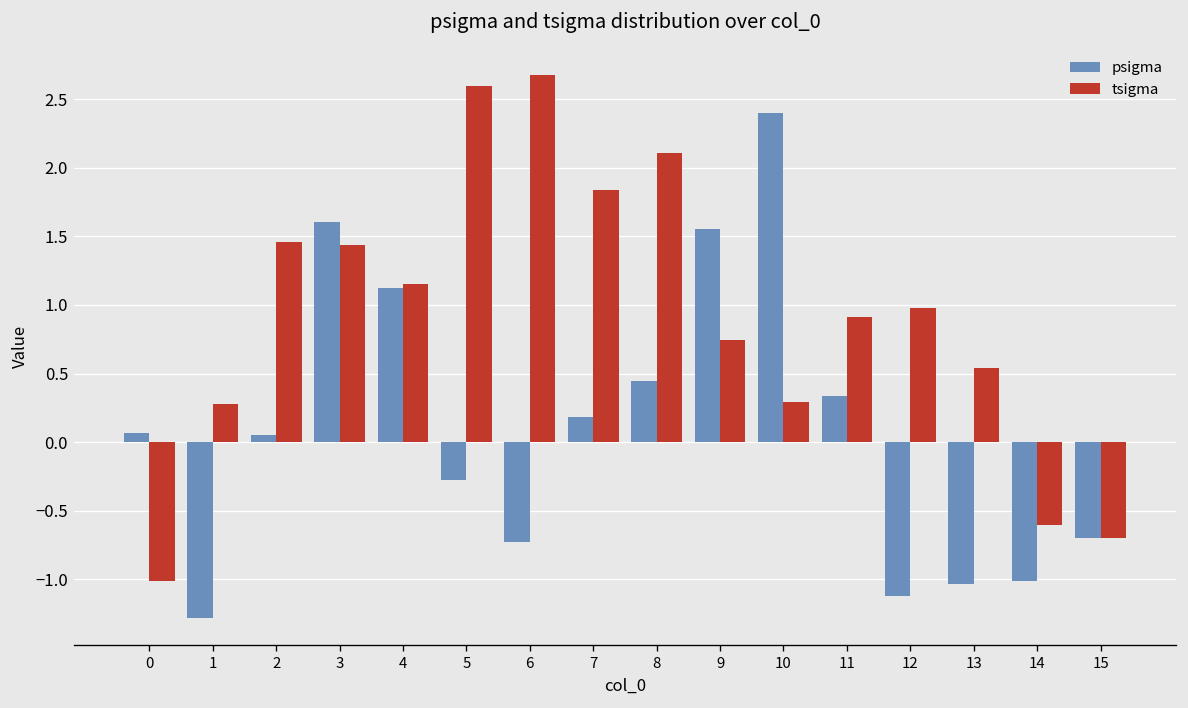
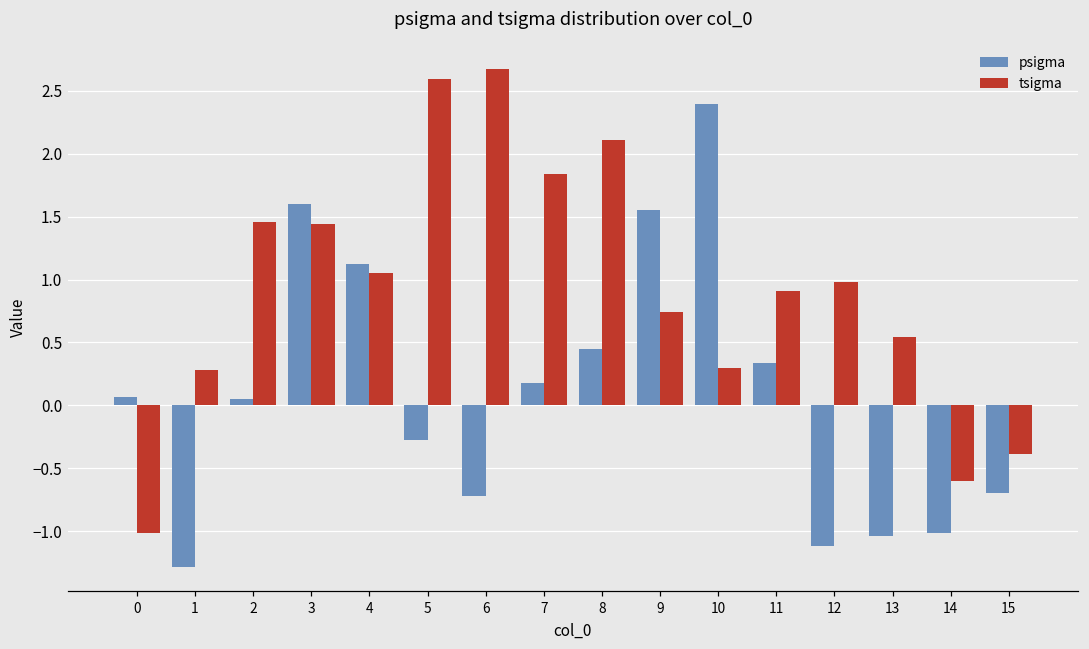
  {
    "psigma": {
      "0": 0.06,
      "1": -1.28,
      "2": 0.05,
      "3": 1.60,
      "4": 1.12,
      "5": -0.28,
      "6": -0.72,
      "7": 0.18,
      "8": 0.45,
      "9": 1.55,
      "10": 2.40,
      "11": 0.34,
      "12": -1.12,
      "13": -1.03,
      "14": -1.01,
      "15": -0.70
    },
    "tsigma": {
      "0": -1.01,
      "1": 0.28,
      "2": 1.46,
      "3": 1.44,
-     "4": 1.15,
+     "4": 1.05,
      "5": 2.59,
      "6": 2.68,
      "7": 1.84,
      "8": 2.11,
      "9": 0.74,
      "10": 0.29,
      "11": 0.91,
      "12": 0.98,
      "13": 0.54,
      "14": -0.60,
-     "15": -0.69
+     "15": -0.39
    }
  }
